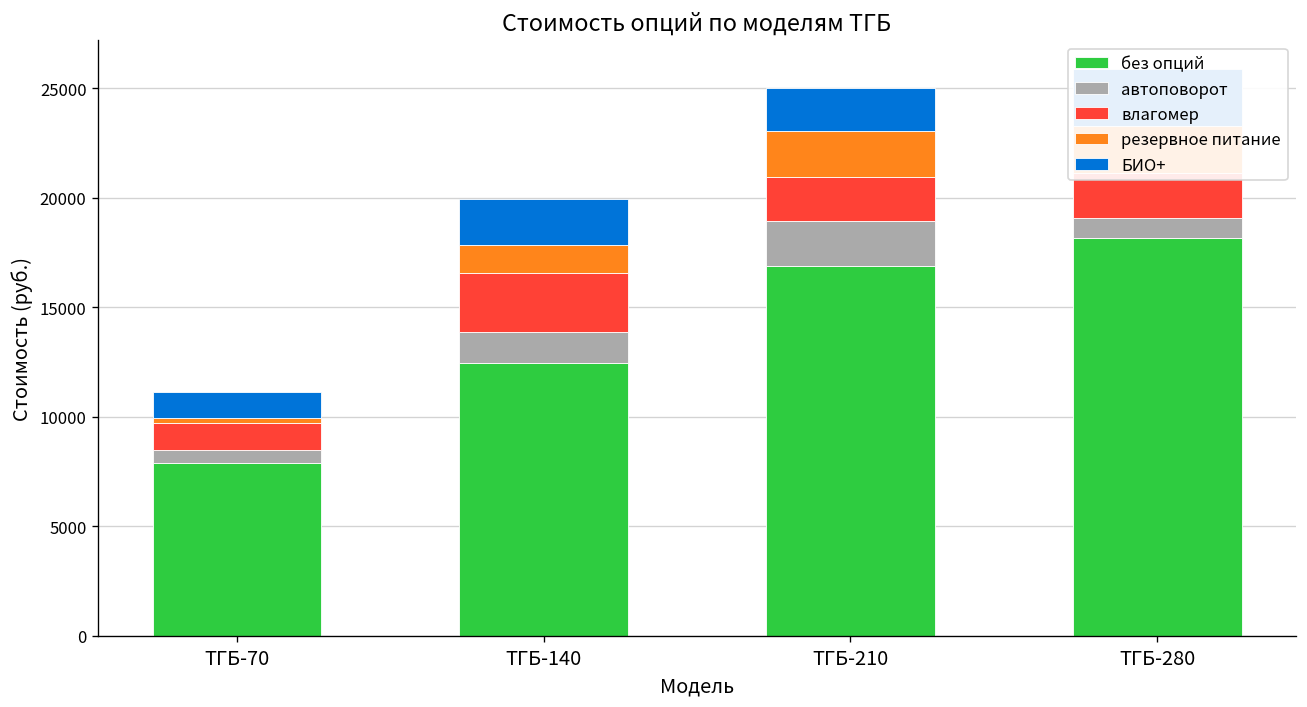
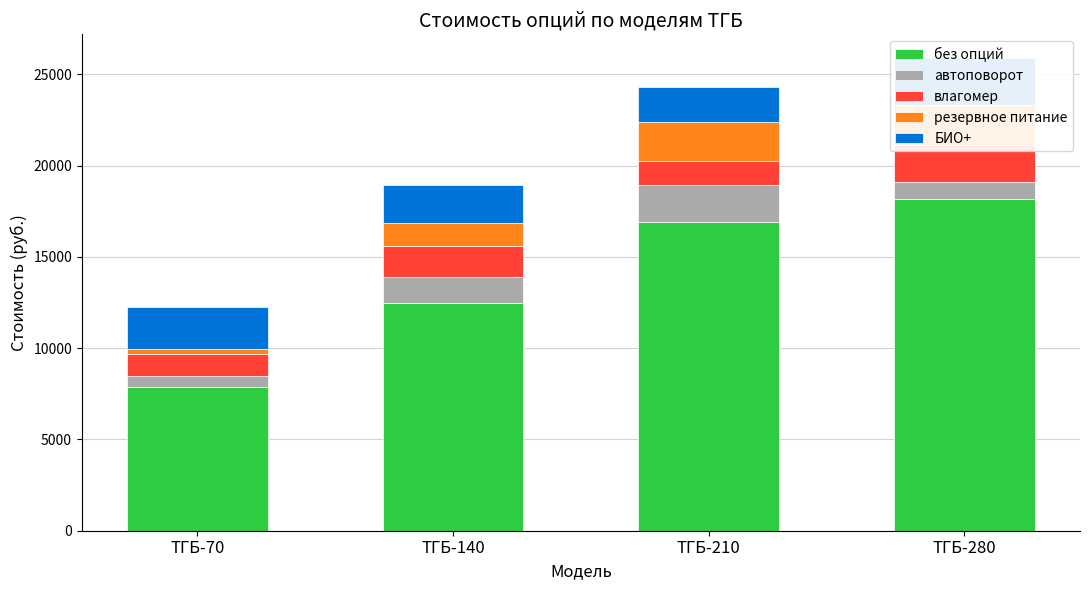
  {
    "без опций": {
      "ТГБ-70": 7900,
      "ТГБ-140": 12500,
      "ТГБ-210": 16900,
      "ТГБ-280": 18200
    },
    "автоповорот": {
      "ТГБ-70": 600,
      "ТГБ-140": 1400,
      "ТГБ-210": 2000,
      "ТГБ-280": 1000
    },
    "влагомер": {
      "ТГБ-70": 1200,
-     "ТГБ-140": 2700,
-     "ТГБ-210": 2000
+     "ТГБ-140": 1700,
+     "ТГБ-210": 1300
    },
    "резервное питание": {
      "ТГБ-70": 200,
      "ТГБ-140": 1300,
      "ТГБ-210": 2100
    },
    "БИО+": {
-     "ТГБ-70": 1200,
+     "ТГБ-70": 2400,
      "ТГБ-140": 2100,
      "ТГБ-210": 2000
    }
  }
